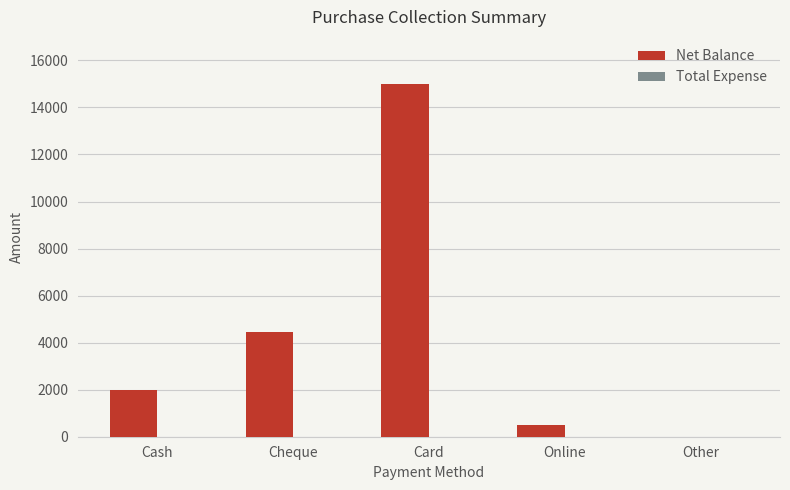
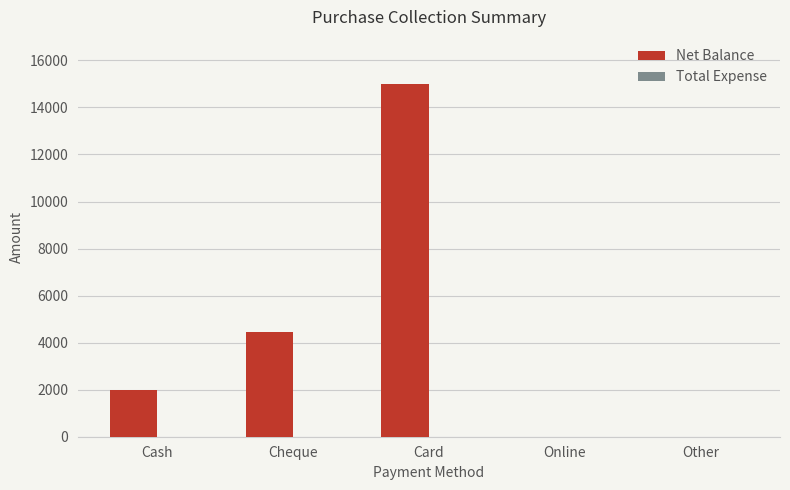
  {
    "Net Balance": {
      "Cash": 2000,
      "Cheque": 4500,
      "Card": 15000,
-     "Online": 500,
+     "Online": 0,
      "Other": 0
    },
    "Total Expense": {
      "Cash": 0,
      "Cheque": 0,
      "Card": 0,
      "Online": 0,
      "Other": 0
    }
  }
